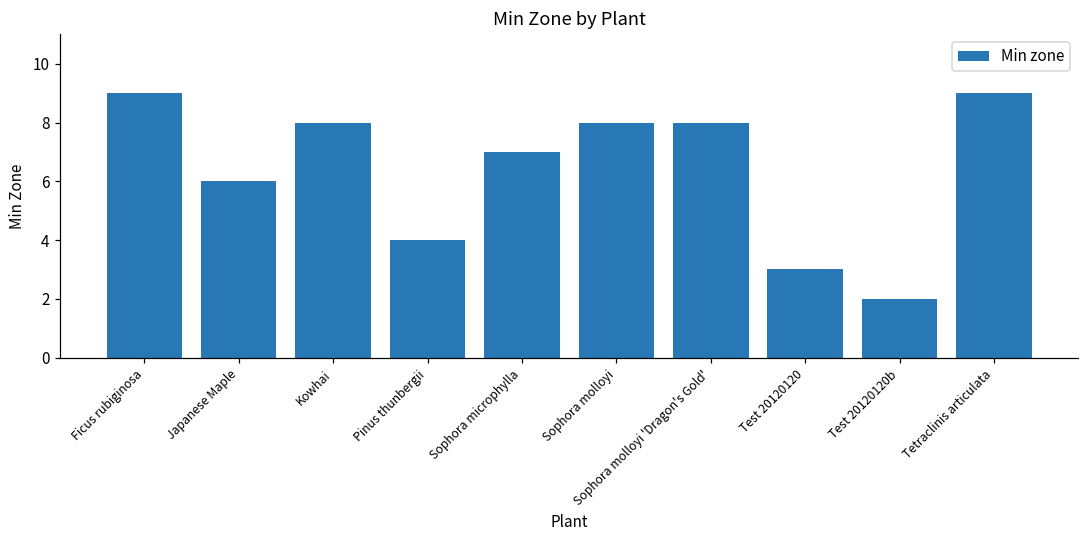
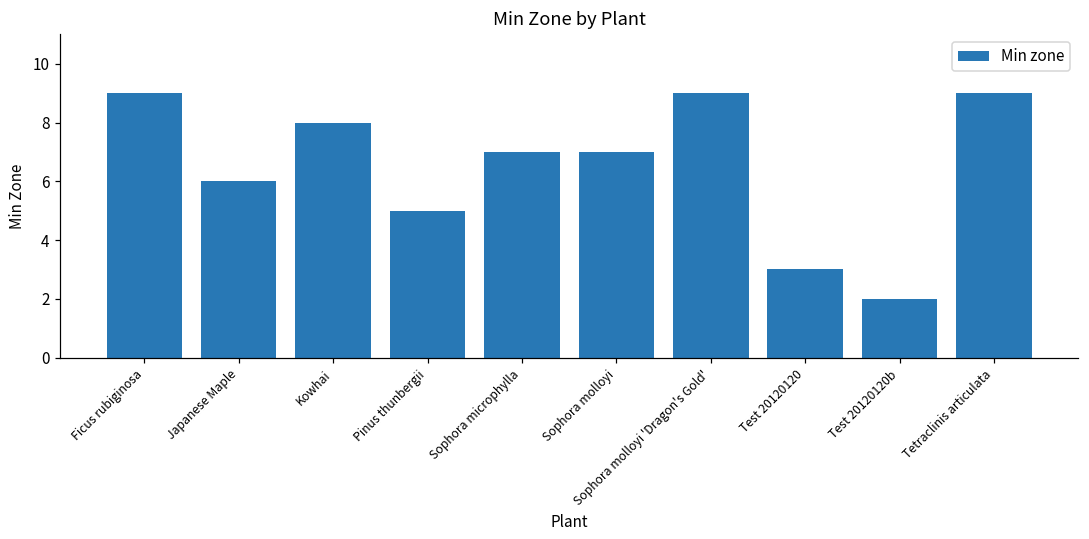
  {
    "Ficus rubiginosa": 9,
    "Japanese Maple": 6,
    "Kowhai": 8,
-   "Pinus thunbergii": 4,
+   "Pinus thunbergii": 5,
    "Sophora microphylla": 7,
-   "Sophora molloyi": 8,
-   "Sophora molloyi 'Dragon's Gold'": 8,
+   "Sophora molloyi": 7,
+   "Sophora molloyi 'Dragon's Gold'": 9,
    "Test 20120120": 3,
    "Test 20120120b": 2,
    "Tetraclinis articulata": 9
  }
